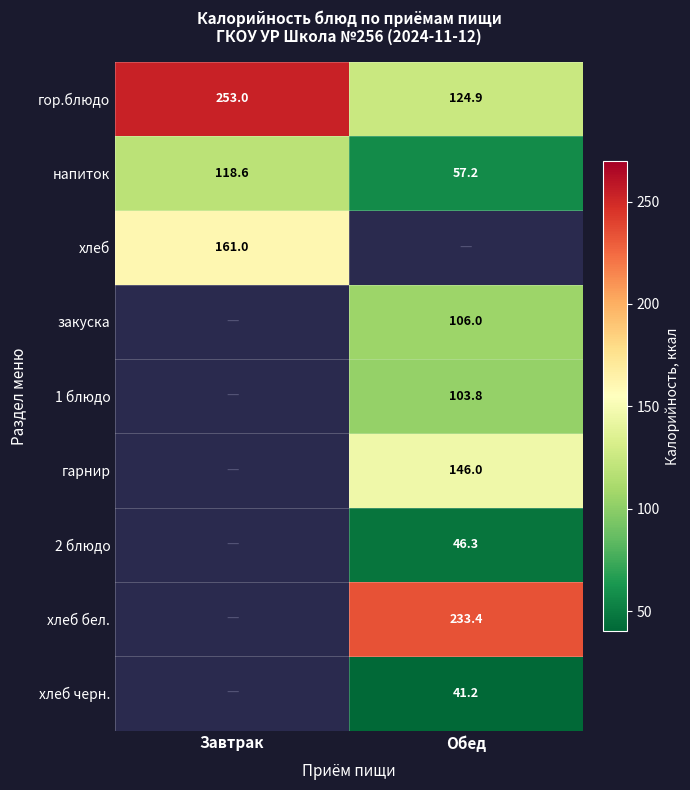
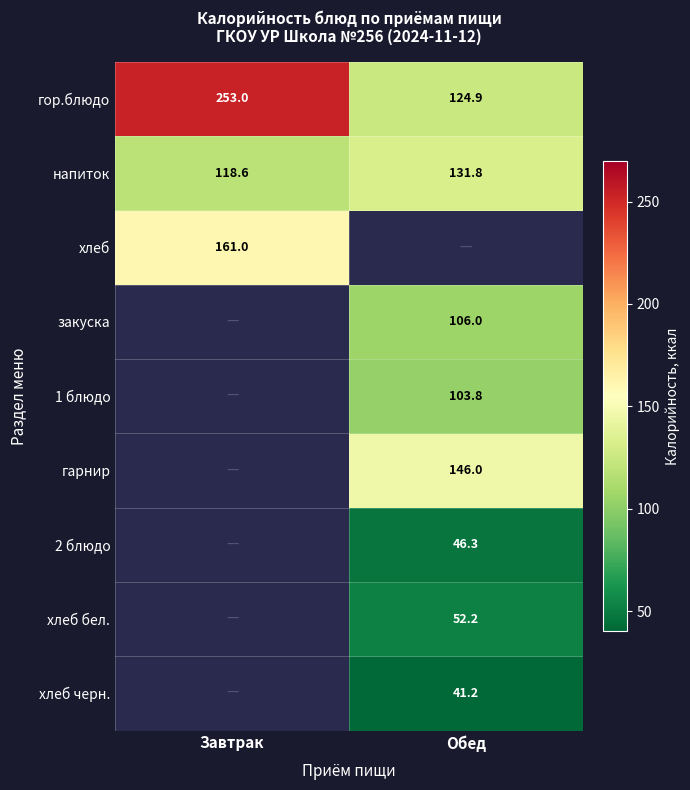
  {
    "гор.блюдо": {
      "Завтрак": 253.0,
      "Обед": 124.9
    },
    "напиток": {
      "Завтрак": 118.6,
-     "Обед": 57.2
+     "Обед": 131.8
    },
    "хлеб": {
      "Завтрак": 161.0
    },
    "закуска": {
      "Обед": 106.0
    },
    "1 блюдо": {
      "Обед": 103.8
    },
    "гарнир": {
      "Обед": 146.0
    },
    "2 блюдо": {
      "Обед": 46.3
    },
    "хлеб бел.": {
-     "Обед": 233.4
+     "Обед": 52.2
    },
    "хлеб черн.": {
      "Обед": 41.2
    }
  }
